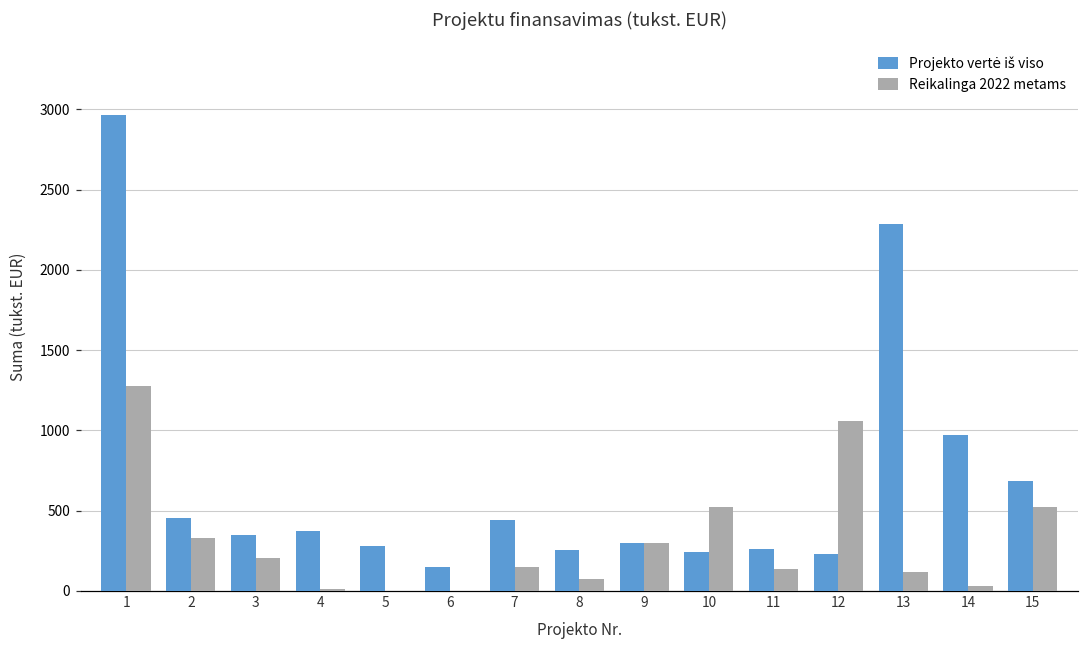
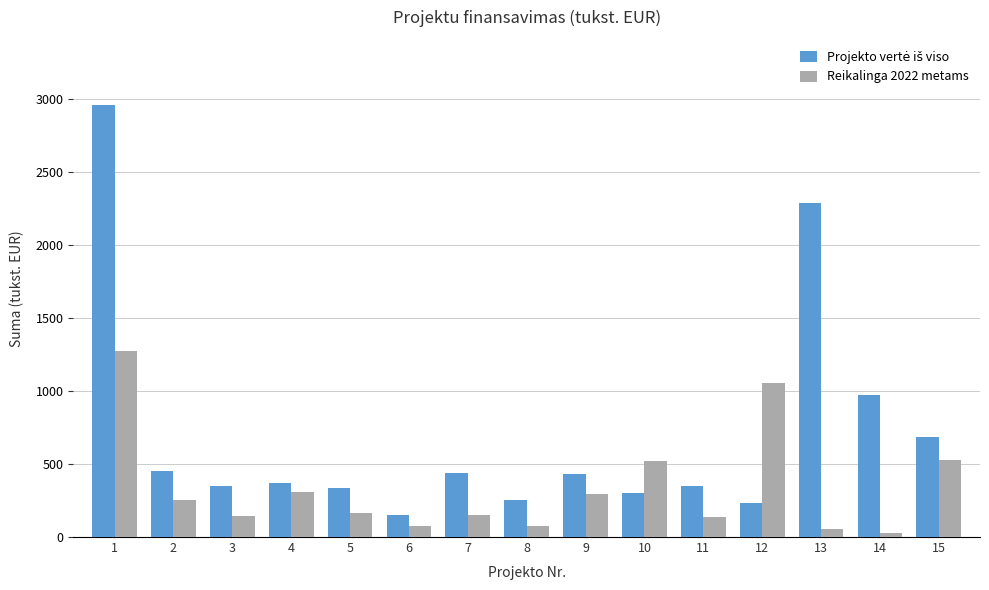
  {
    "Projekto vertė iš viso": {
      "1": 2960,
      "2": 450,
      "3": 350,
      "4": 370,
-     "5": 280,
+     "5": 340,
      "6": 150,
      "7": 440,
      "8": 260,
-     "9": 300,
-     "10": 240,
-     "11": 260,
+     "9": 430,
+     "10": 300,
+     "11": 350,
      "12": 230,
      "13": 2290,
      "14": 970,
      "15": 690
    },
    "Reikalinga 2022 metams": {
      "1": 1270,
-     "2": 330,
-     "3": 210,
-     "4": 10,
-     "5": 0,
-     "6": 0,
+     "2": 260,
+     "3": 150,
+     "4": 310,
+     "5": 170,
+     "6": 80,
      "7": 150,
      "8": 70,
      "9": 300,
      "10": 520,
      "11": 140,
      "12": 1060,
-     "13": 120,
+     "13": 50,
      "14": 30,
      "15": 520
    }
  }
